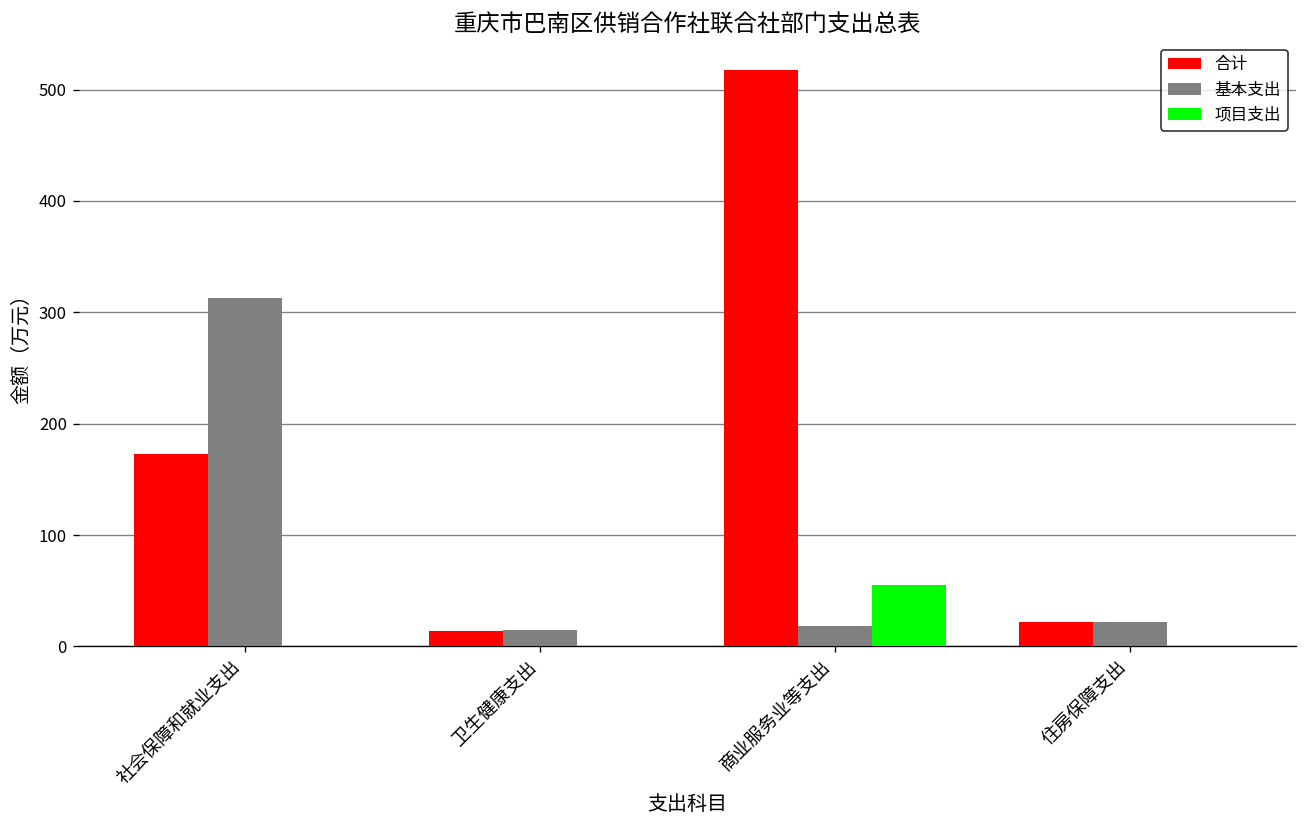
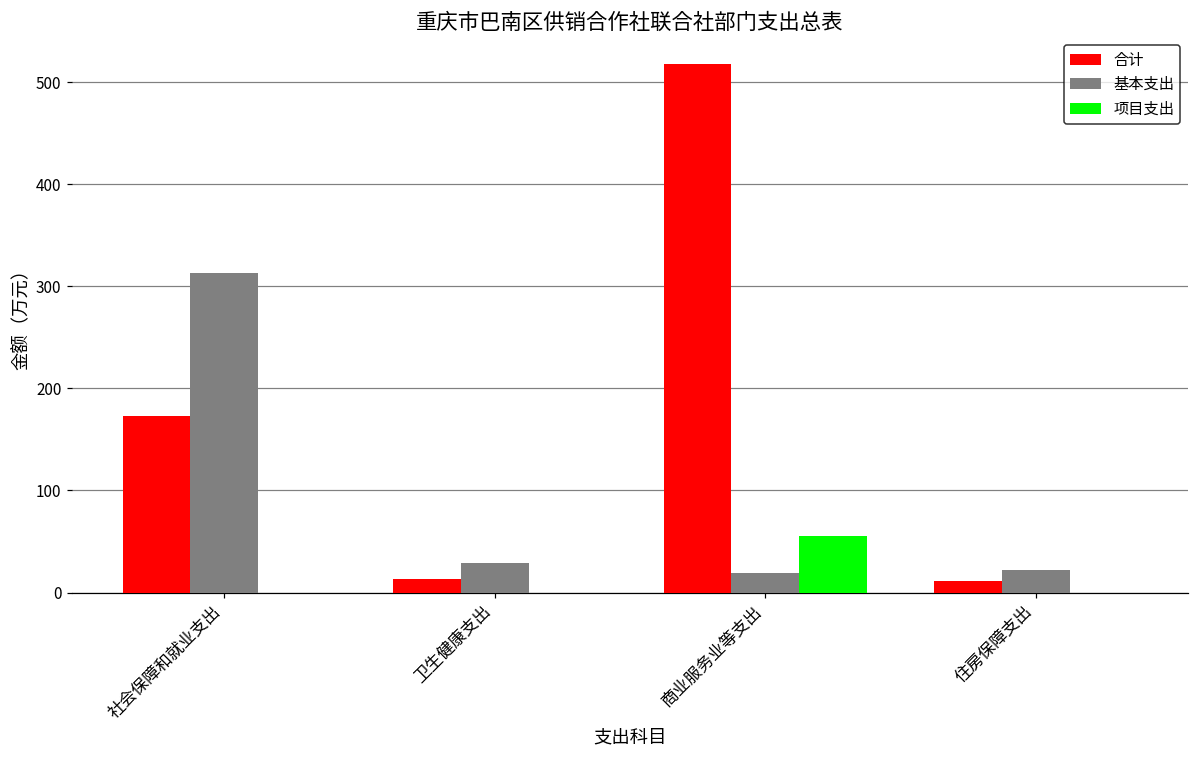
  {
    "合计": {
      "社会保障和就业支出": 170,
      "卫生健康支出": 10,
      "商业服务业等支出": 520,
-     "住房保障支出": 20
+     "住房保障支出": 10
    },
    "基本支出": {
      "社会保障和就业支出": 310,
-     "卫生健康支出": 10,
+     "卫生健康支出": 30,
      "商业服务业等支出": 20,
      "住房保障支出": 20
    },
    "项目支出": {
      "社会保障和就业支出": 0,
      "卫生健康支出": 0,
      "商业服务业等支出": 60,
      "住房保障支出": 0
    }
  }
